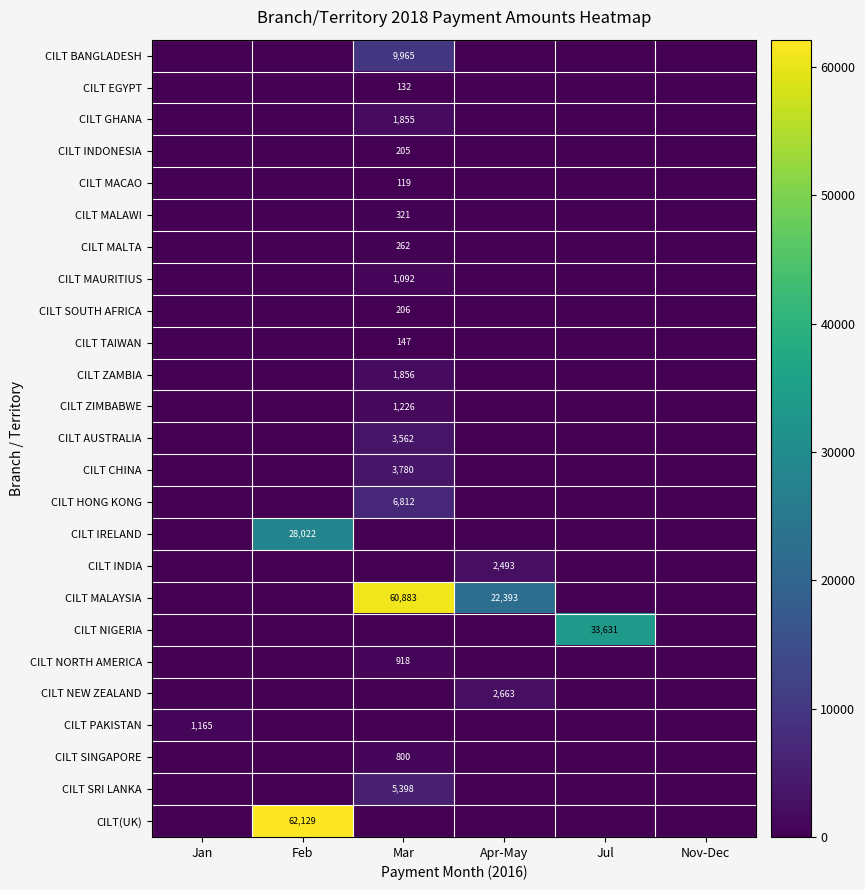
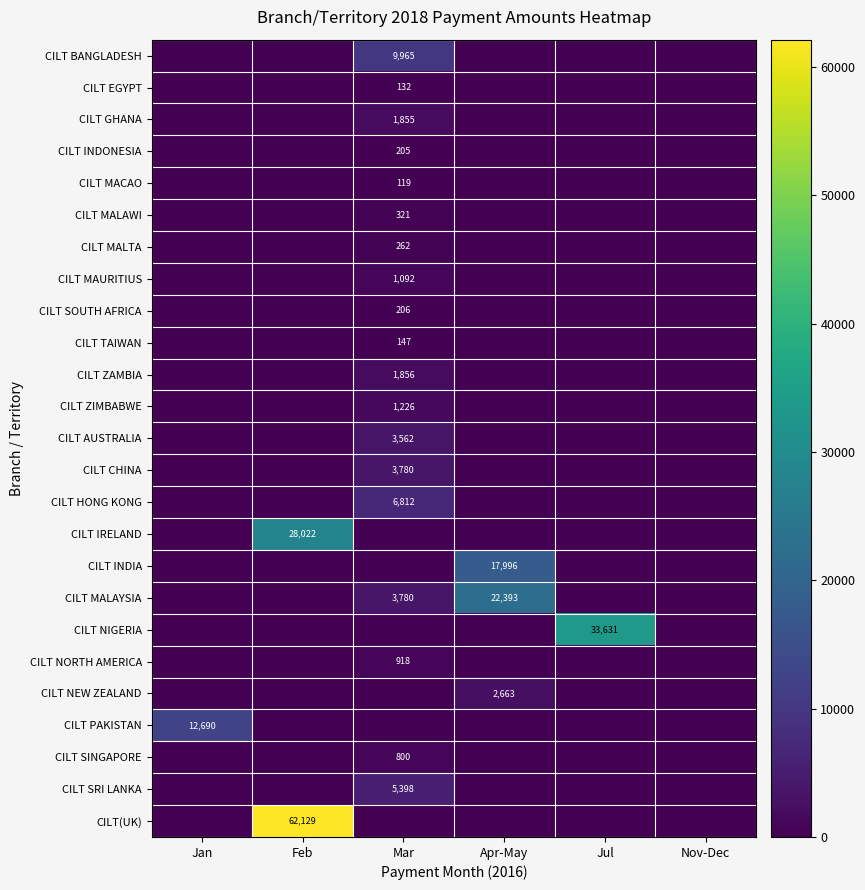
  {
    "CILT BANGLADESH": {
      "Mar": "9,965"
    },
    "CILT EGYPT": {
      "Mar": "132"
    },
    "CILT GHANA": {
      "Mar": "1,855"
    },
    "CILT INDONESIA": {
      "Mar": "205"
    },
    "CILT MACAO": {
      "Mar": "119"
    },
    "CILT MALAWI": {
      "Mar": "321"
    },
    "CILT MALTA": {
      "Mar": "262"
    },
    "CILT MAURITIUS": {
      "Mar": "1,092"
    },
    "CILT SOUTH AFRICA": {
      "Mar": "206"
    },
    "CILT TAIWAN": {
      "Mar": "147"
    },
    "CILT ZAMBIA": {
      "Mar": "1,856"
    },
    "CILT ZIMBABWE": {
      "Mar": "1,226"
    },
    "CILT AUSTRALIA": {
      "Mar": "3,562"
    },
    "CILT CHINA": {
      "Mar": "3,780"
    },
    "CILT HONG KONG": {
      "Mar": "6,812"
    },
    "CILT IRELAND": {
      "Feb": "28,022"
    },
    "CILT INDIA": {
-     "Apr-May": "2,493"
+     "Apr-May": "17,996"
    },
    "CILT MALAYSIA": {
-     "Mar": "60,883",
+     "Mar": "3,780",
      "Apr-May": "22,393"
    },
    "CILT NIGERIA": {
      "Jul": "33,631"
    },
    "CILT NORTH AMERICA": {
      "Mar": "918"
    },
    "CILT NEW ZEALAND": {
      "Apr-May": "2,663"
    },
    "CILT PAKISTAN": {
-     "Jan": "1,165"
+     "Jan": "12,690"
    },
    "CILT SINGAPORE": {
      "Mar": "800"
    },
    "CILT SRI LANKA": {
      "Mar": "5,398"
    },
    "CILT(UK)": {
      "Feb": "62,129"
    }
  }
